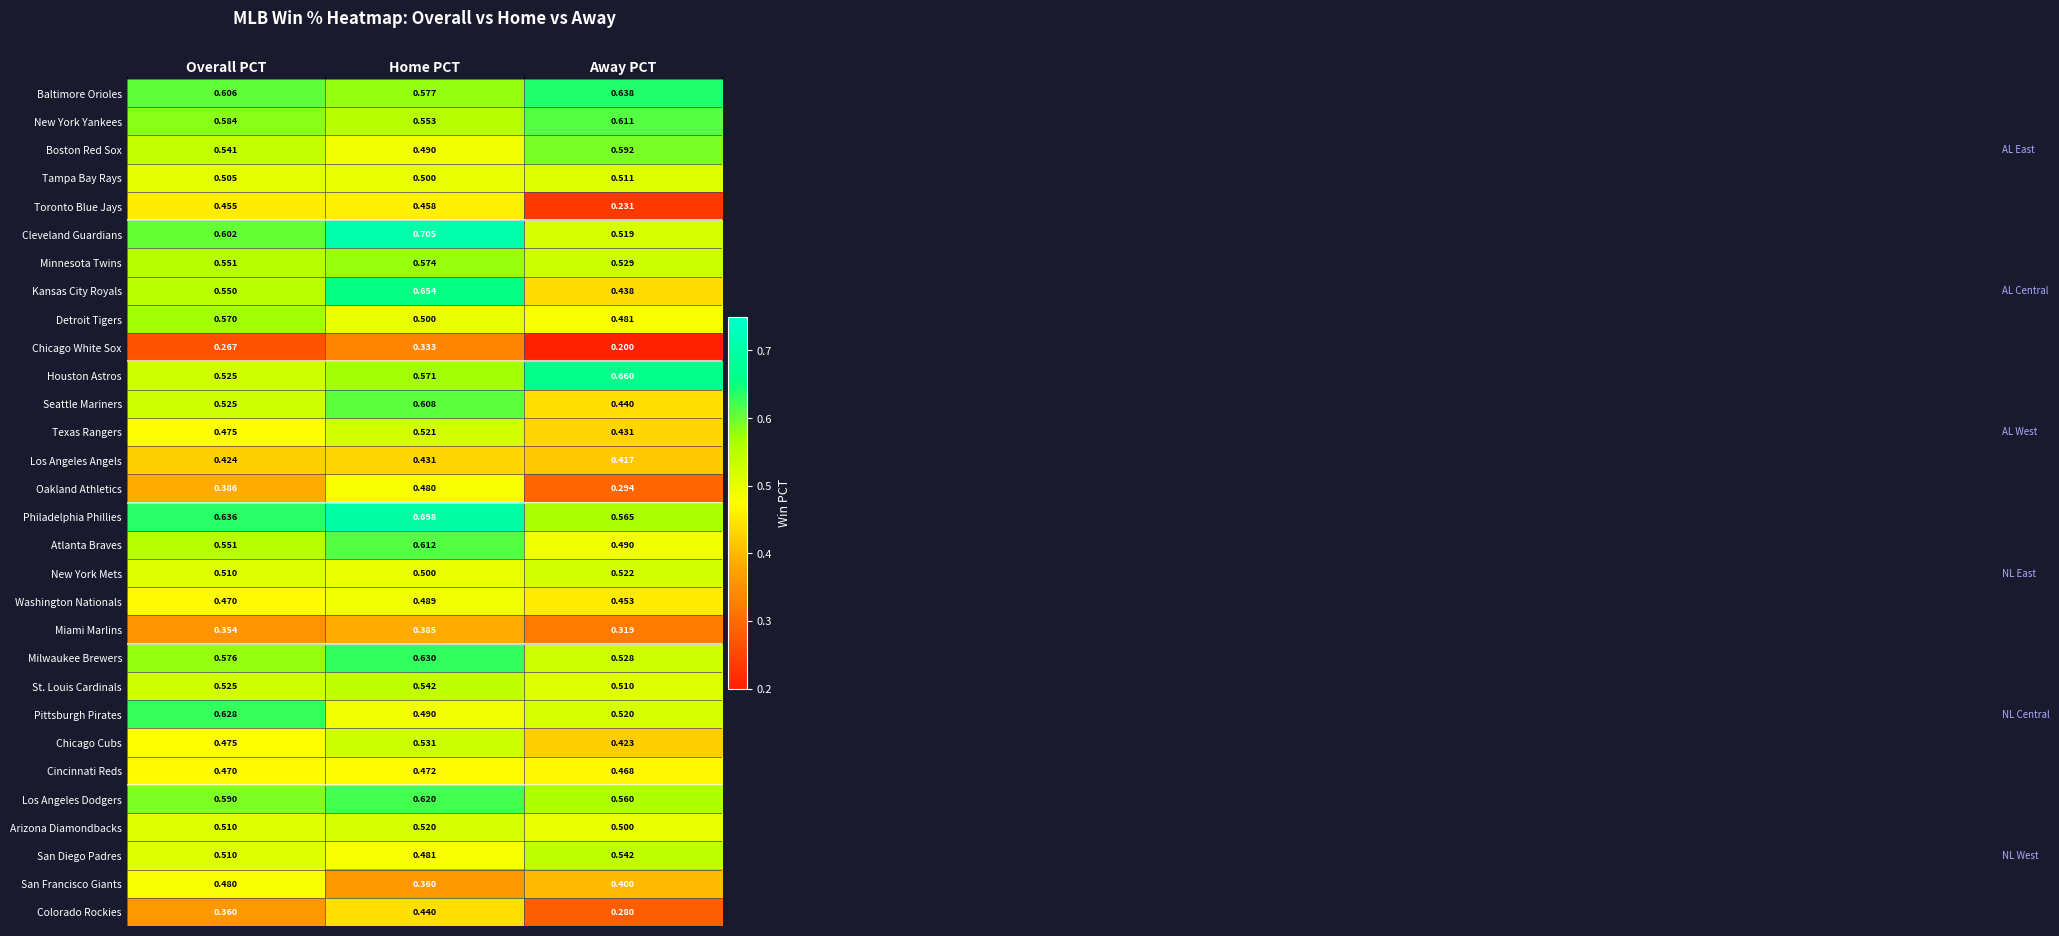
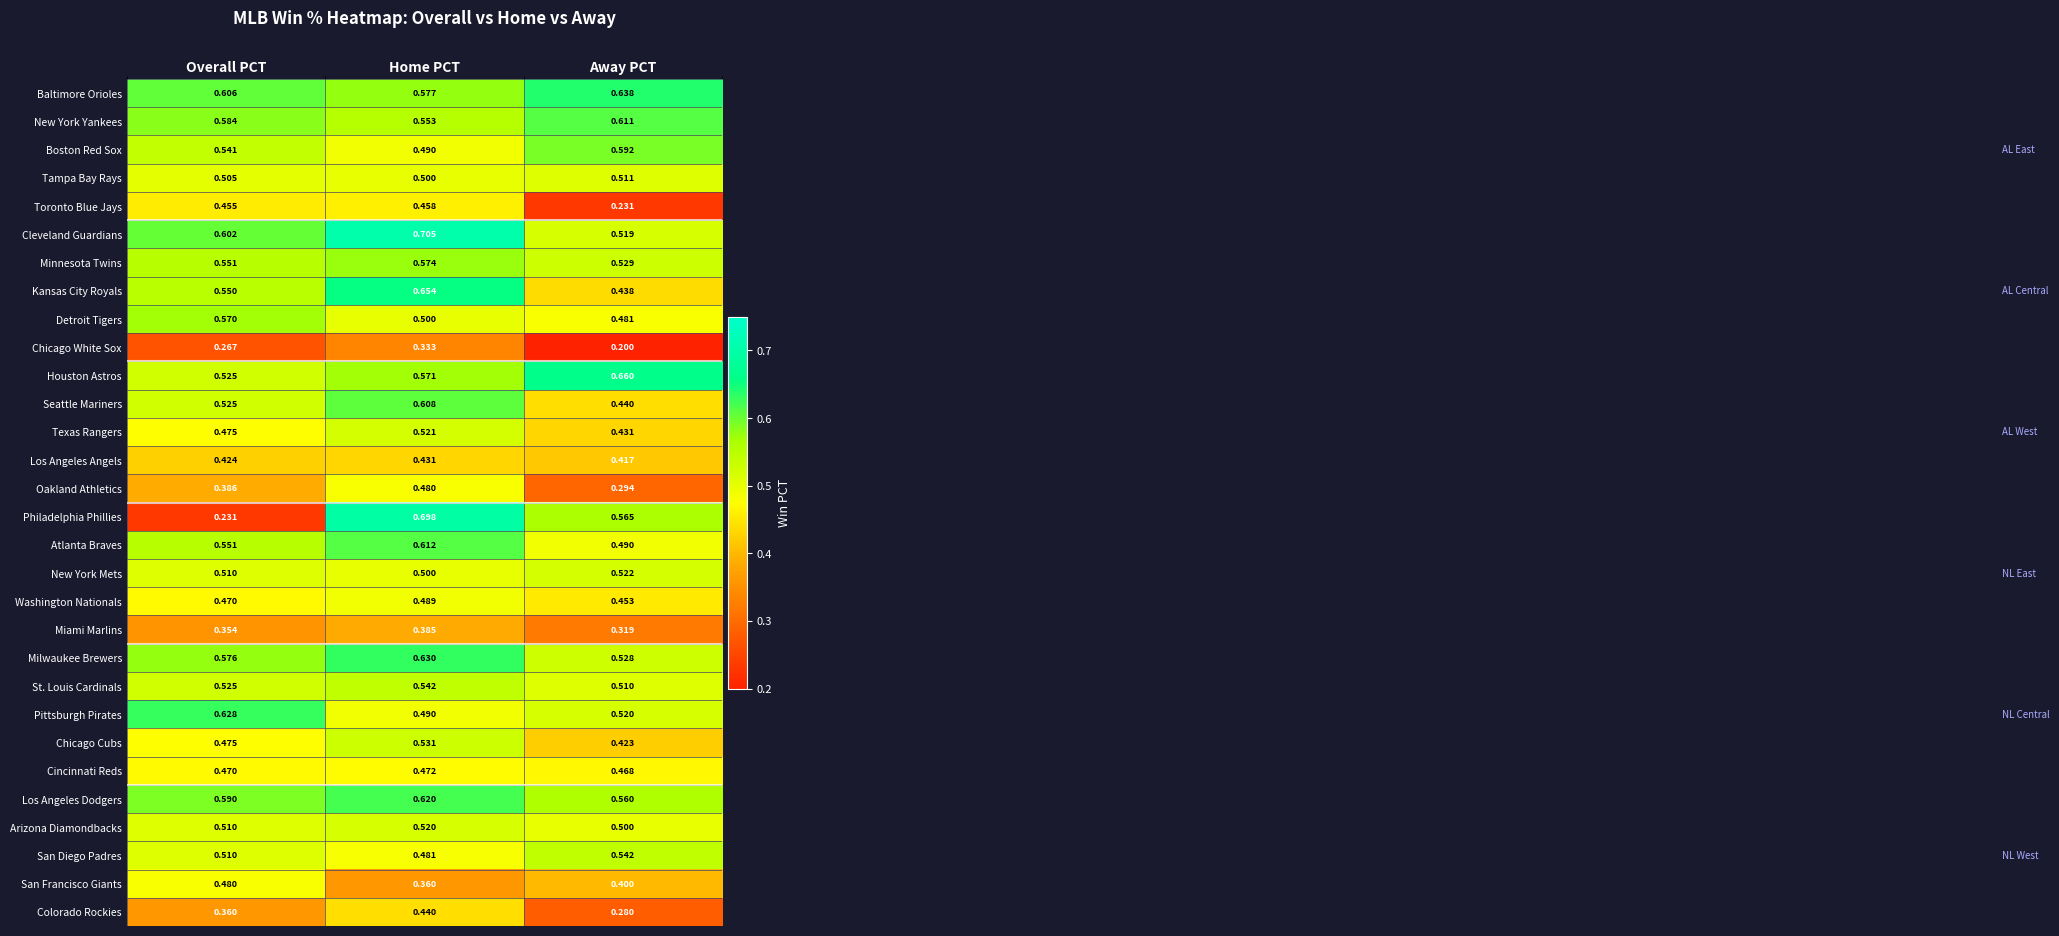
  {
    "Baltimore Orioles": {
      "Overall PCT": 0.606,
      "Home PCT": 0.577,
      "Away PCT": 0.638
    },
    "New York Yankees": {
      "Overall PCT": 0.584,
      "Home PCT": 0.553,
      "Away PCT": 0.611
    },
    "Boston Red Sox": {
      "Overall PCT": 0.541,
      "Home PCT": 0.490,
      "Away PCT": 0.592
    },
    "Tampa Bay Rays": {
      "Overall PCT": 0.505,
      "Home PCT": 0.500,
      "Away PCT": 0.511
    },
    "Toronto Blue Jays": {
      "Overall PCT": 0.455,
      "Home PCT": 0.458,
      "Away PCT": 0.231
    },
    "Cleveland Guardians": {
      "Overall PCT": 0.602,
      "Home PCT": 0.705,
      "Away PCT": 0.519
    },
    "Minnesota Twins": {
      "Overall PCT": 0.551,
      "Home PCT": 0.574,
      "Away PCT": 0.529
    },
    "Kansas City Royals": {
      "Overall PCT": 0.550,
      "Home PCT": 0.654,
      "Away PCT": 0.438
    },
    "Detroit Tigers": {
      "Overall PCT": 0.570,
      "Home PCT": 0.500,
      "Away PCT": 0.481
    },
    "Chicago White Sox": {
      "Overall PCT": 0.267,
      "Home PCT": 0.333,
      "Away PCT": 0.200
    },
    "Houston Astros": {
      "Overall PCT": 0.525,
      "Home PCT": 0.571,
      "Away PCT": 0.660
    },
    "Seattle Mariners": {
      "Overall PCT": 0.525,
      "Home PCT": 0.608,
      "Away PCT": 0.440
    },
    "Texas Rangers": {
      "Overall PCT": 0.475,
      "Home PCT": 0.521,
      "Away PCT": 0.431
    },
    "Los Angeles Angels": {
      "Overall PCT": 0.424,
      "Home PCT": 0.431,
      "Away PCT": 0.417
    },
    "Oakland Athletics": {
      "Overall PCT": 0.386,
      "Home PCT": 0.480,
      "Away PCT": 0.294
    },
    "Philadelphia Phillies": {
-     "Overall PCT": 0.636,
+     "Overall PCT": 0.231,
      "Home PCT": 0.698,
      "Away PCT": 0.565
    },
    "Atlanta Braves": {
      "Overall PCT": 0.551,
      "Home PCT": 0.612,
      "Away PCT": 0.490
    },
    "New York Mets": {
      "Overall PCT": 0.510,
      "Home PCT": 0.500,
      "Away PCT": 0.522
    },
    "Washington Nationals": {
      "Overall PCT": 0.470,
      "Home PCT": 0.489,
      "Away PCT": 0.453
    },
    "Miami Marlins": {
      "Overall PCT": 0.354,
      "Home PCT": 0.385,
      "Away PCT": 0.319
    },
    "Milwaukee Brewers": {
      "Overall PCT": 0.576,
      "Home PCT": 0.630,
      "Away PCT": 0.528
    },
    "St. Louis Cardinals": {
      "Overall PCT": 0.525,
      "Home PCT": 0.542,
      "Away PCT": 0.510
    },
    "Pittsburgh Pirates": {
      "Overall PCT": 0.628,
      "Home PCT": 0.490,
      "Away PCT": 0.520
    },
    "Chicago Cubs": {
      "Overall PCT": 0.475,
      "Home PCT": 0.531,
      "Away PCT": 0.423
    },
    "Cincinnati Reds": {
      "Overall PCT": 0.470,
      "Home PCT": 0.472,
      "Away PCT": 0.468
    },
    "Los Angeles Dodgers": {
      "Overall PCT": 0.590,
      "Home PCT": 0.620,
      "Away PCT": 0.560
    },
    "Arizona Diamondbacks": {
      "Overall PCT": 0.510,
      "Home PCT": 0.520,
      "Away PCT": 0.500
    },
    "San Diego Padres": {
      "Overall PCT": 0.510,
      "Home PCT": 0.481,
      "Away PCT": 0.542
    },
    "San Francisco Giants": {
      "Overall PCT": 0.480,
      "Home PCT": 0.360,
      "Away PCT": 0.400
    },
    "Colorado Rockies": {
      "Overall PCT": 0.360,
      "Home PCT": 0.440,
      "Away PCT": 0.280
    }
  }
